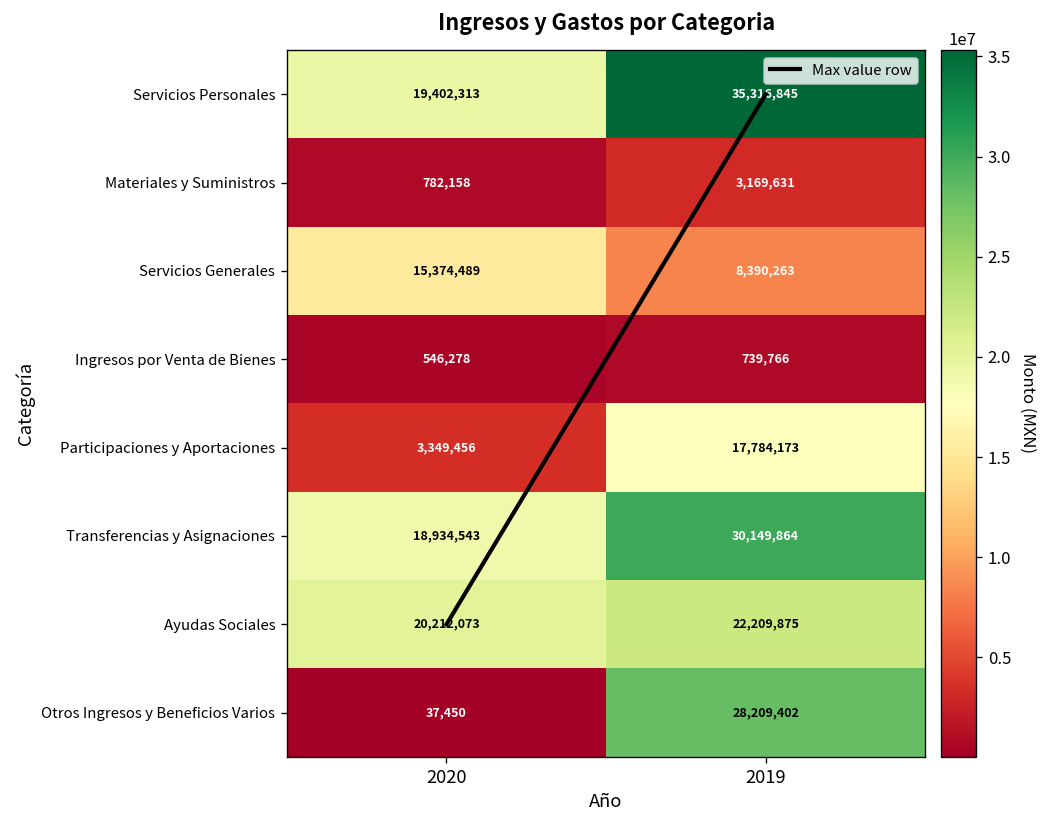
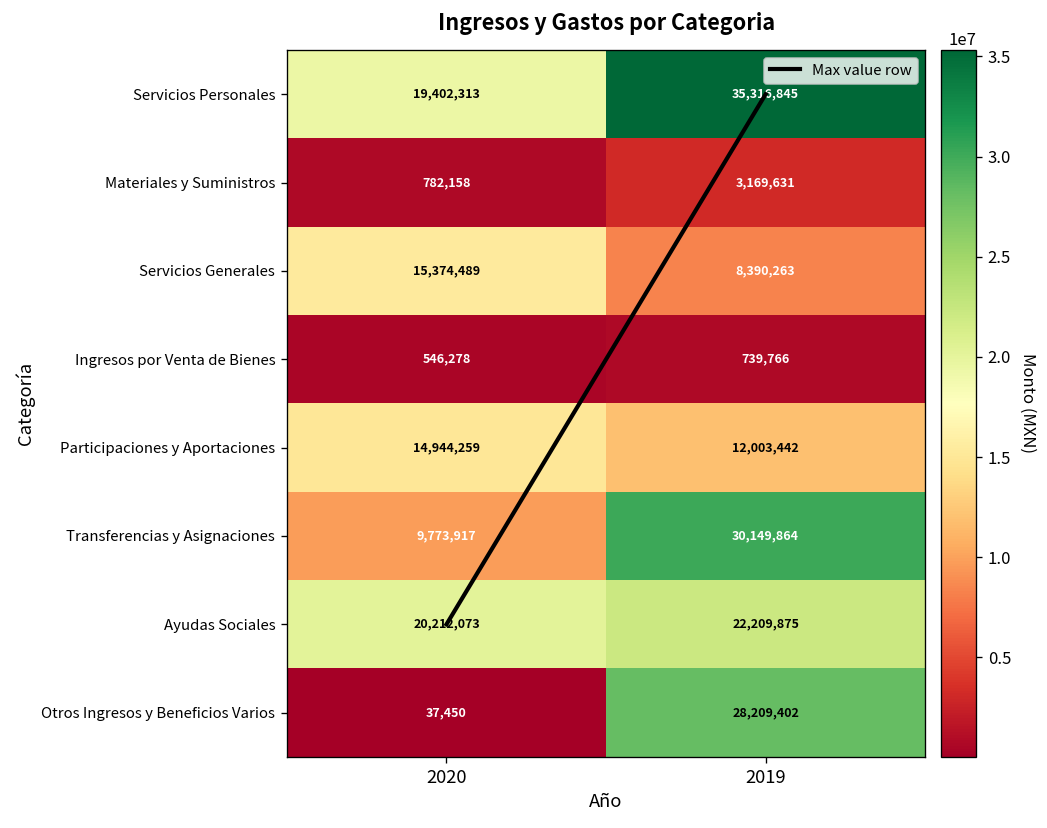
  {
    "Servicios Personales": {
      "2020": "19,402,313"
    },
    "Materiales y Suministros": {
      "2020": "782,158",
      "2019": "3,169,631"
    },
    "Servicios Generales": {
      "2020": "15,374,489",
      "2019": "8,390,263"
    },
    "Ingresos por Venta de Bienes": {
      "2020": "546,278",
      "2019": "739,766"
    },
    "Participaciones y Aportaciones": {
-     "2020": "3,349,456",
-     "2019": "17,784,173"
+     "2020": "14,944,259",
+     "2019": "12,003,442"
    },
    "Transferencias y Asignaciones": {
-     "2020": "18,934,543",
+     "2020": "9,773,917",
      "2019": "30,149,864"
    },
    "Ayudas Sociales": {
      "2019": "22,209,875"
    },
    "Otros Ingresos y Beneficios Varios": {
      "2020": "37,450",
      "2019": "28,209,402"
    }
  }
